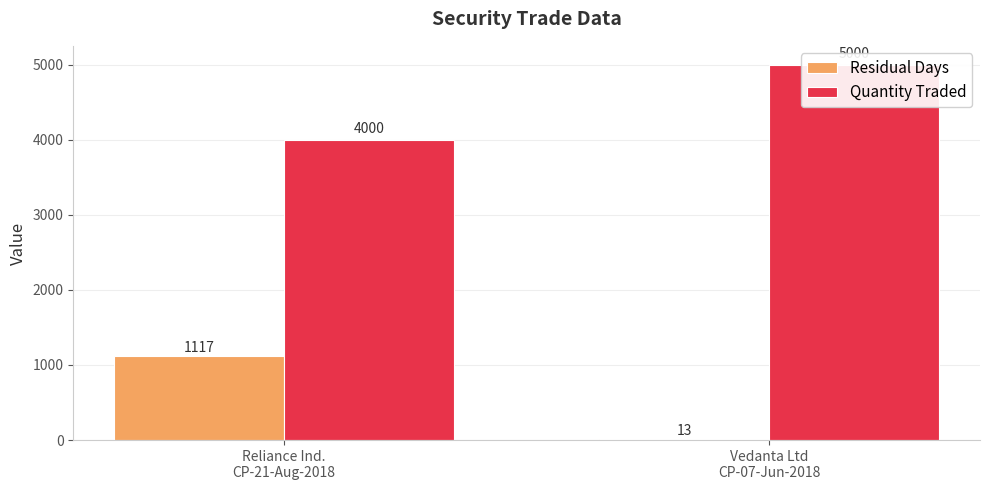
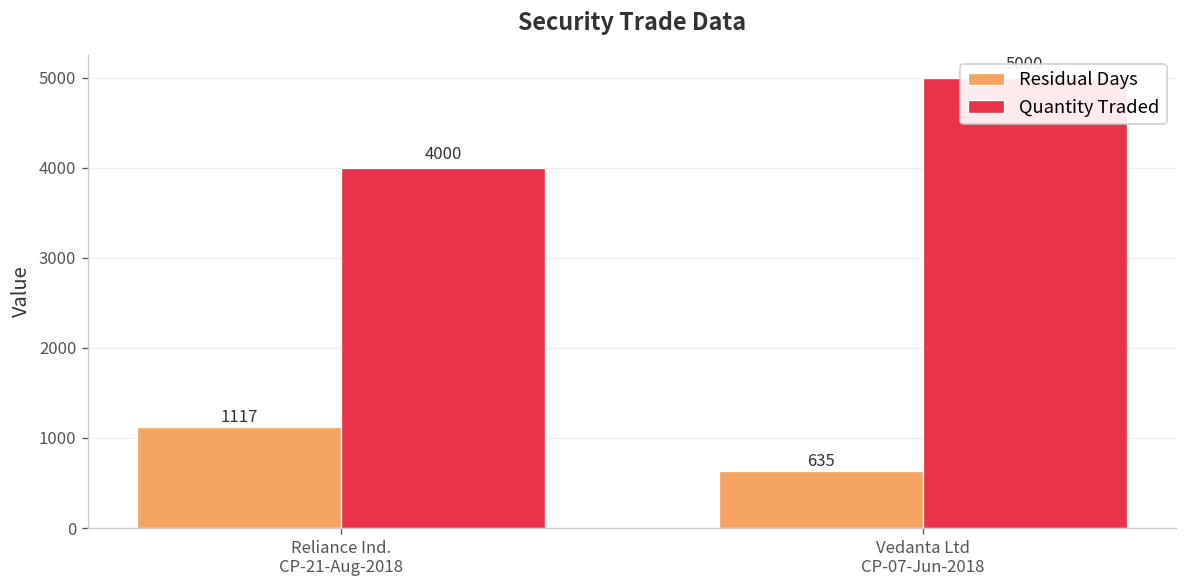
  {
    "Residual Days": {
      "Reliance Ind. CP-21-Aug-2018": 1117,
-     "Vedanta Ltd CP-07-Jun-2018": 13
+     "Vedanta Ltd CP-07-Jun-2018": 635
    },
    "Quantity Traded": {
      "Reliance Ind. CP-21-Aug-2018": 4000
    }
  }
